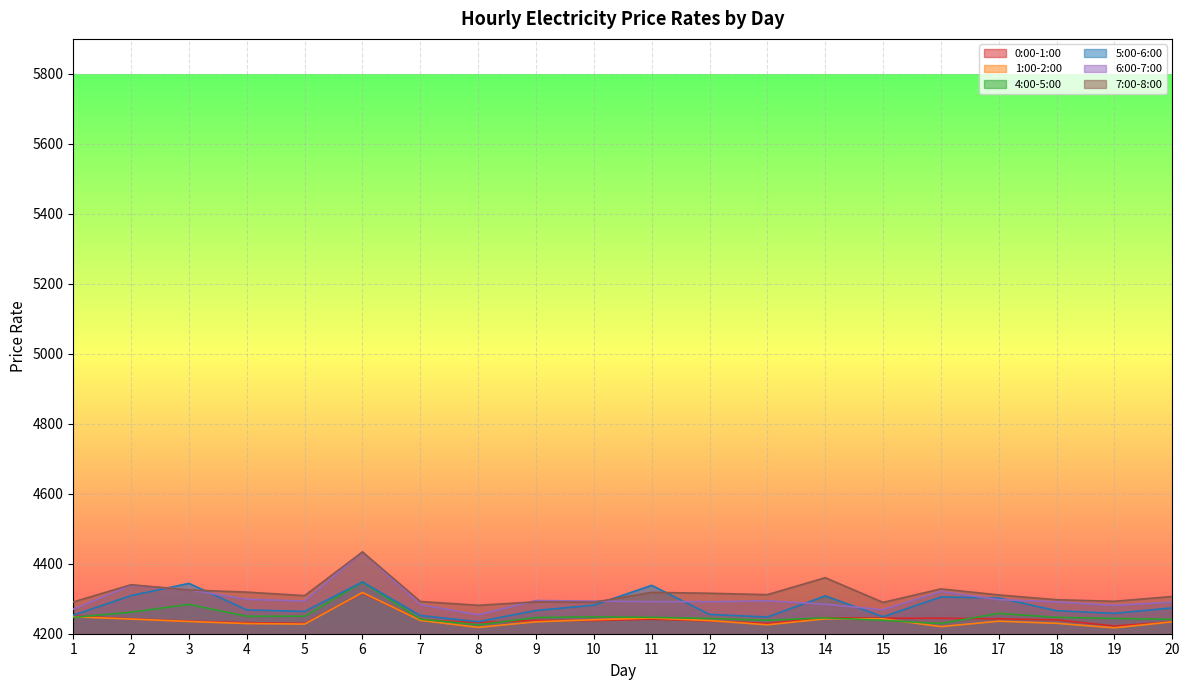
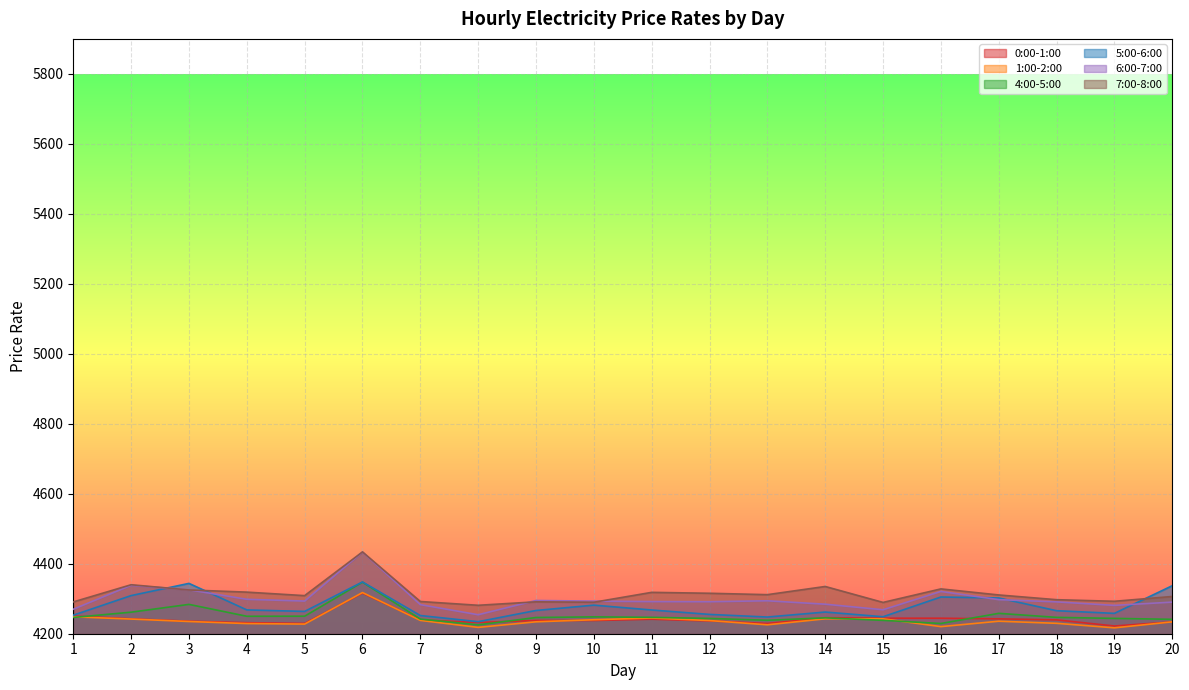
  {
    "0:00-1:00": {
      "16": 4240
    },
    "1:00-2:00": {
      "16": 4220,
      "18": 4230
    },
    "4:00-5:00": {
      "2": 4260,
      "3": 4280,
      "4": 4250,
      "5": 4250,
      "9": 4250,
      "10": 4250,
      "13": 4240,
      "16": 4230,
      "17": 4260,
      "19": 4240,
      "20": 4240
    },
    "5:00-6:00": {
      "2": 4310,
      "3": 4340,
      "4": 4270,
      "5": 4260,
      "7": 4250,
      "9": 4270,
      "10": 4280,
-     "11": 4340,
+     "11": 4270,
      "12": 4260,
      "13": 4250,
-     "14": 4310,
+     "14": 4260,
      "16": 4300,
      "18": 4270,
      "19": 4260,
-     "20": 4270
+     "20": 4340
    },
    "6:00-7:00": {
      "1": 4270,
      "4": 4300,
      "5": 4290,
      "7": 4280,
      "8": 4250,
      "11": 4290,
      "12": 4290,
      "13": 4290,
      "14": 4280,
      "15": 4270,
      "16": 4320,
      "19": 4280,
      "20": 4290
    },
    "7:00-8:00": {
      "1": 4290,
      "4": 4320,
      "5": 4310,
      "7": 4290,
      "8": 4280,
      "11": 4320,
      "12": 4320,
      "13": 4310,
-     "14": 4360,
+     "14": 4340,
      "15": 4290,
      "16": 4330,
      "17": 4310,
      "19": 4290,
      "20": 4310
    }
  }
